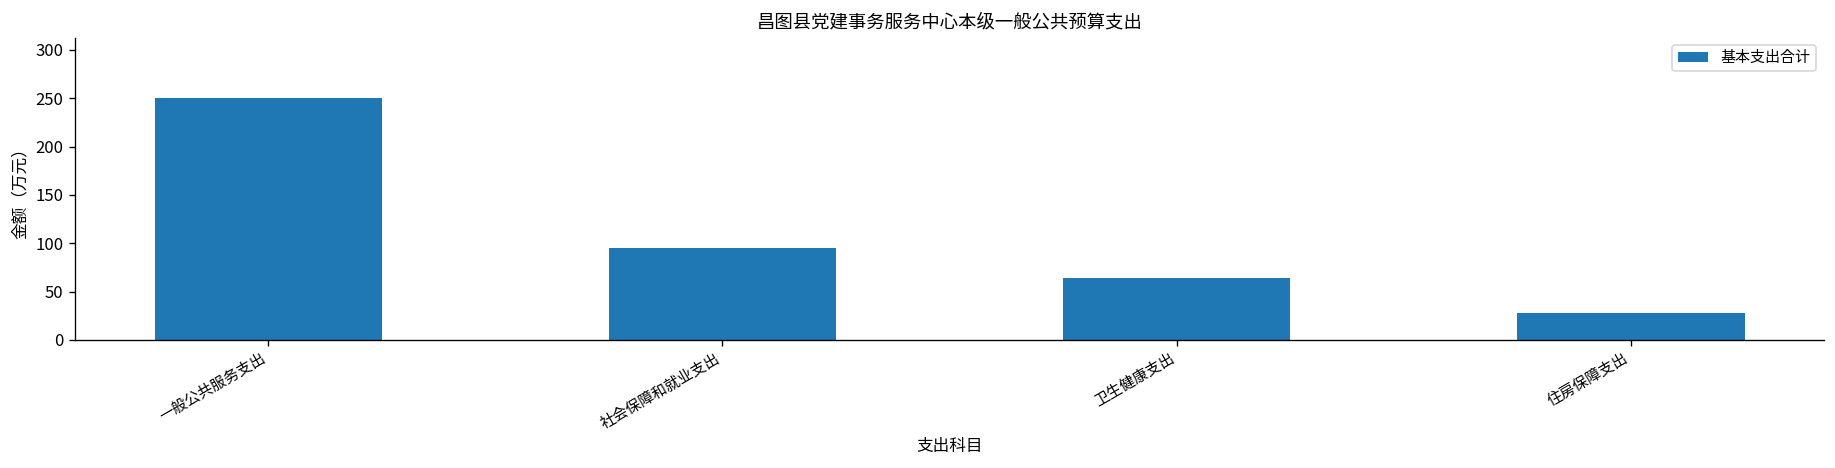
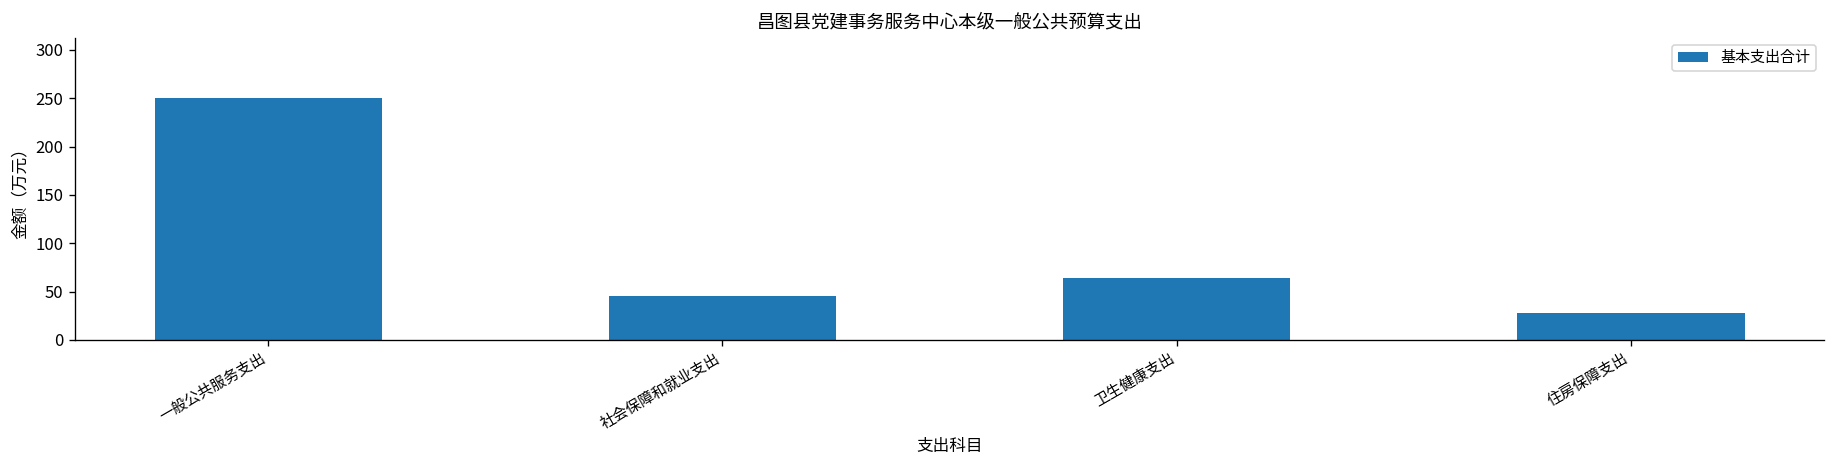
  {
    "一般公共服务支出": 250,
-   "社会保障和就业支出": 90,
+   "社会保障和就业支出": 50,
    "卫生健康支出": 60,
    "住房保障支出": 30
  }
